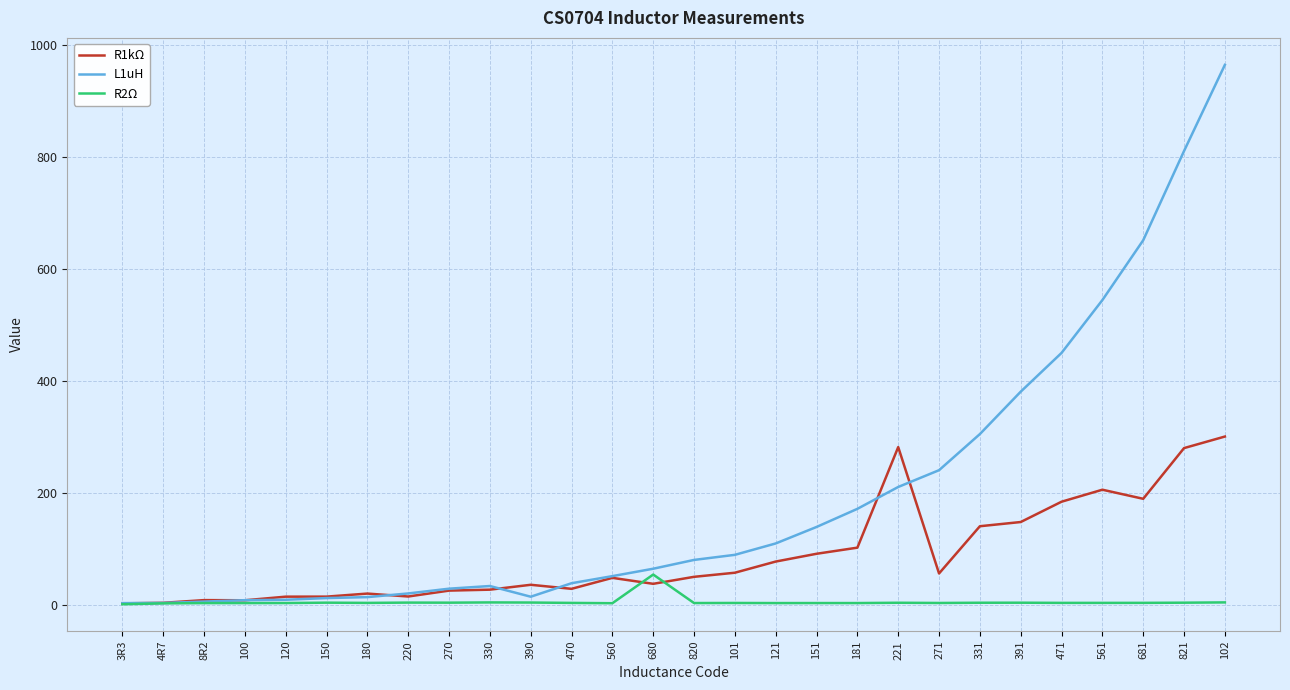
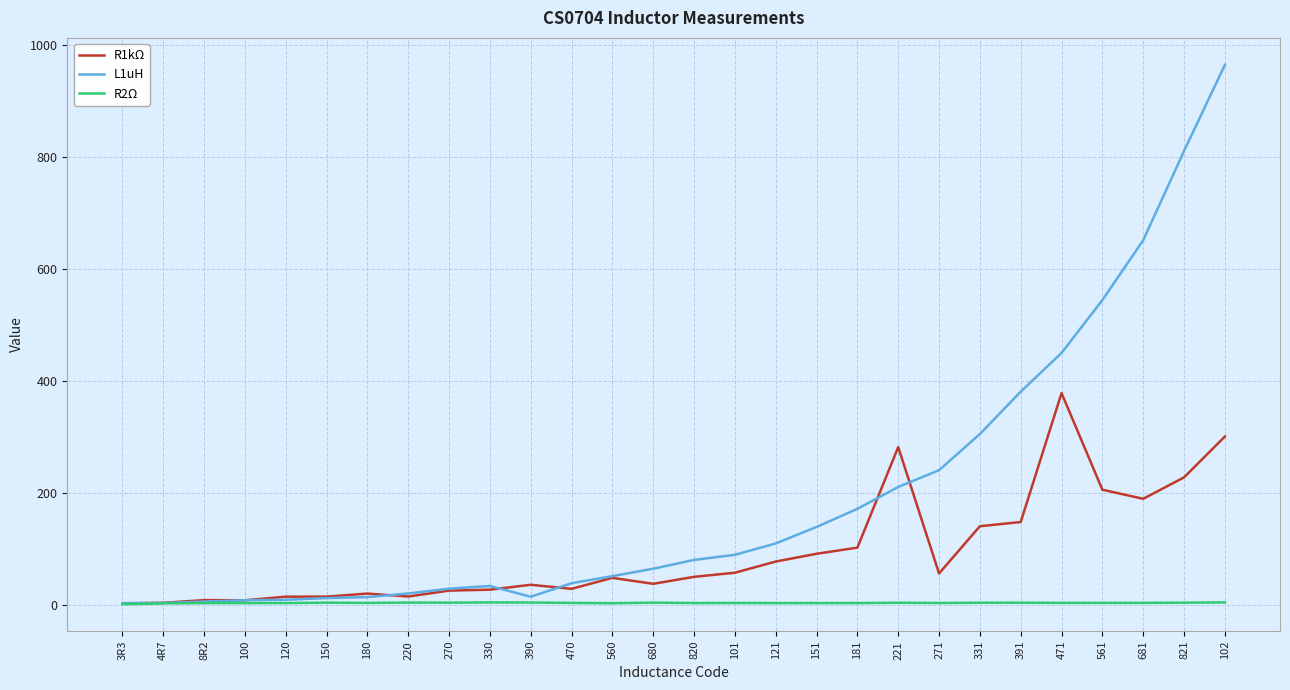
  {
    "R1kΩ": {
      "120": 20,
      "180": 20,
      "220": 20,
      "330": 30,
      "390": 40,
      "470": 30,
      "680": 40,
      "820": 50,
      "101": 60,
      "121": 80,
      "151": 90,
      "181": 100,
      "221": 280,
      "271": 60,
      "331": 140,
      "391": 150,
-     "471": 180,
+     "471": 380,
      "561": 210,
      "681": 190,
-     "821": 280,
+     "821": 230,
      "102": 300
    },
    "L1uH": {
      "120": 10,
      "180": 10,
      "220": 20,
      "330": 30,
      "390": 20,
      "470": 40,
      "680": 70,
      "820": 80,
      "101": 90,
      "121": 110,
      "151": 140,
      "181": 170,
      "221": 210,
      "271": 240,
      "331": 310,
      "391": 380,
      "471": 450,
      "561": 540,
      "681": 650,
      "821": 810,
      "102": 960
    },
    "R2Ω": {
      "100": 0,
      "120": 0,
      "150": 0,
      "180": 0,
      "220": 10,
      "270": 0,
      "330": 10,
      "390": 10,
      "470": 0,
      "560": 0,
-     "680": 60,
+     "680": 0,
      "820": 0,
      "101": 0,
      "121": 0,
      "151": 0,
      "181": 0,
      "221": 0,
      "271": 0,
      "331": 0,
      "391": 0,
      "471": 0,
      "561": 0,
      "681": 0,
      "821": 0,
      "102": 10
    }
  }
